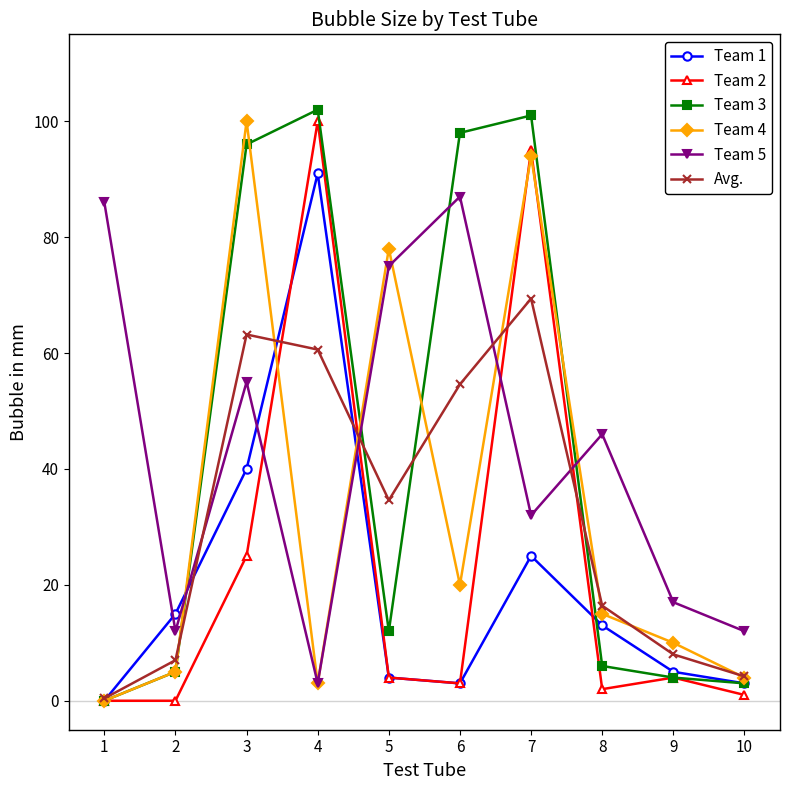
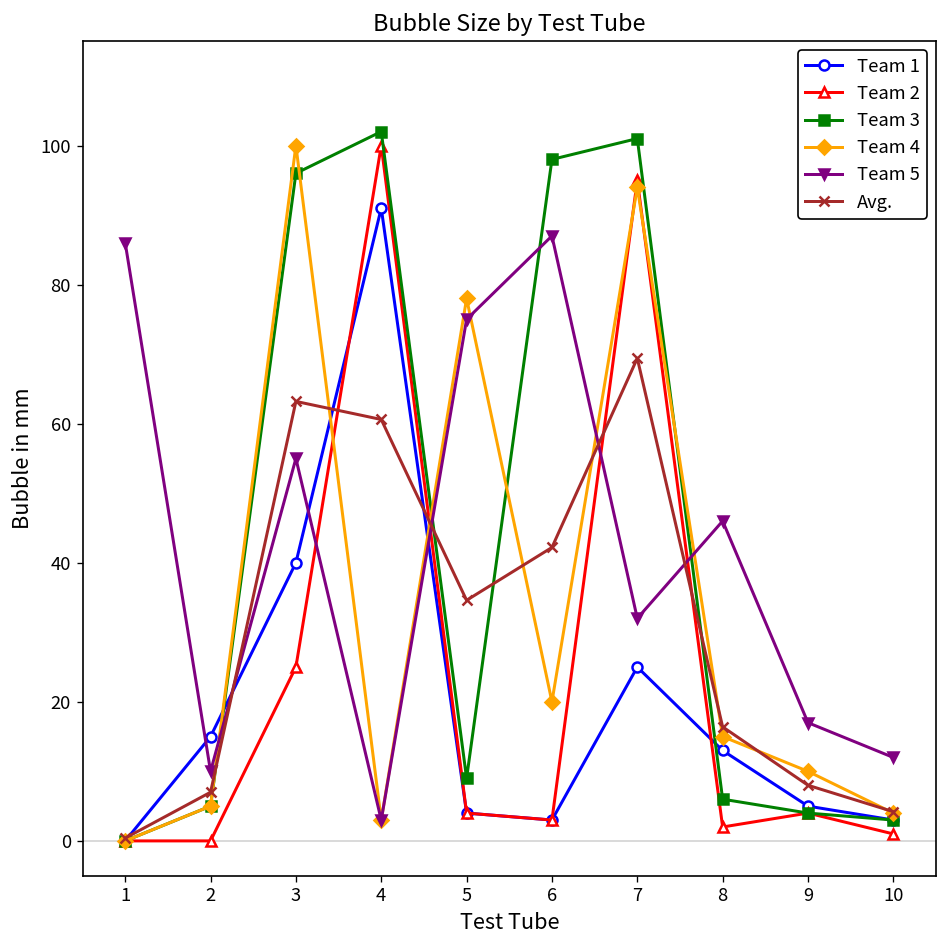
  {
    "Team 1": {
      "2": 15,
      "3": 40,
      "4": 91,
      "7": 25,
      "8": 13,
      "9": 5
    },
    "Team 2": {
      "2": 0,
      "3": 25,
      "4": 100,
      "7": 95,
      "8": 2,
      "10": 1
    },
    "Team 3": {
      "3": 96,
      "4": 102,
-     "5": 12,
+     "5": 9,
      "6": 98,
      "7": 101,
      "8": 6
    },
    "Team 4": {
      "3": 100,
      "5": 78,
      "6": 20,
      "7": 94,
      "8": 15,
      "9": 10
    },
    "Team 5": {
      "1": 86,
-     "2": 12,
+     "2": 10,
      "3": 55,
      "5": 75,
      "6": 87,
      "7": 32,
      "8": 46,
      "9": 17,
      "10": 12
    },
    "Avg.": {
      "2": 7,
      "3": 63,
      "4": 61,
      "5": 35,
-     "6": 55,
+     "6": 42,
      "7": 69,
      "8": 16,
      "9": 8
    }
  }
